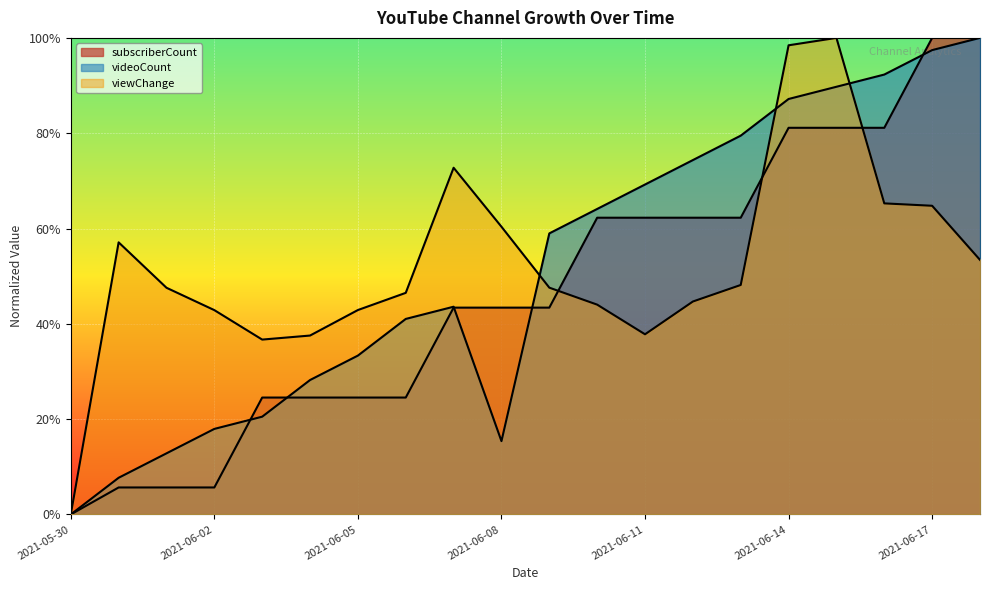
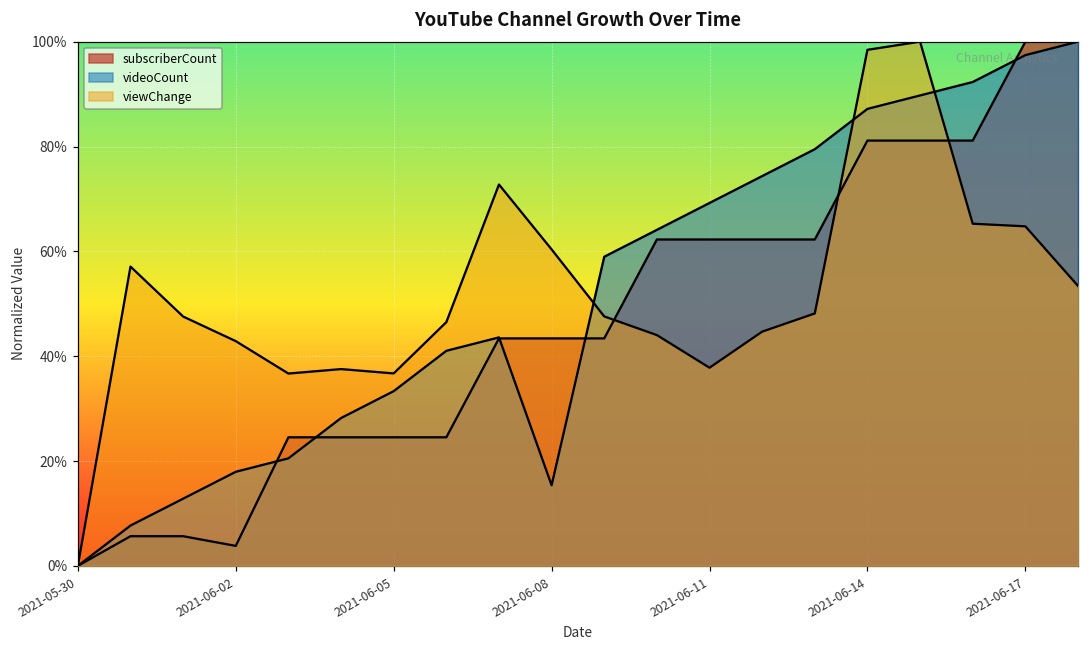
  {
    "subscriberCount": {
-     "2021-06-02": "6%",
+     "2021-06-02": "4%",
      "2021-06-05": "25%",
      "2021-06-08": "43%",
      "2021-06-11": "62%",
      "2021-06-14": "81%",
      "2021-06-17": "100%"
    },
    "videoCount": {
      "2021-06-02": "18%",
      "2021-06-05": "33%",
      "2021-06-08": "15%",
      "2021-06-11": "69%",
      "2021-06-14": "87%",
      "2021-06-17": "97%"
    },
    "viewChange": {
      "2021-06-02": "43%",
-     "2021-06-05": "43%",
+     "2021-06-05": "37%",
      "2021-06-08": "60%",
      "2021-06-11": "38%",
      "2021-06-14": "98%",
      "2021-06-17": "65%"
    }
  }
